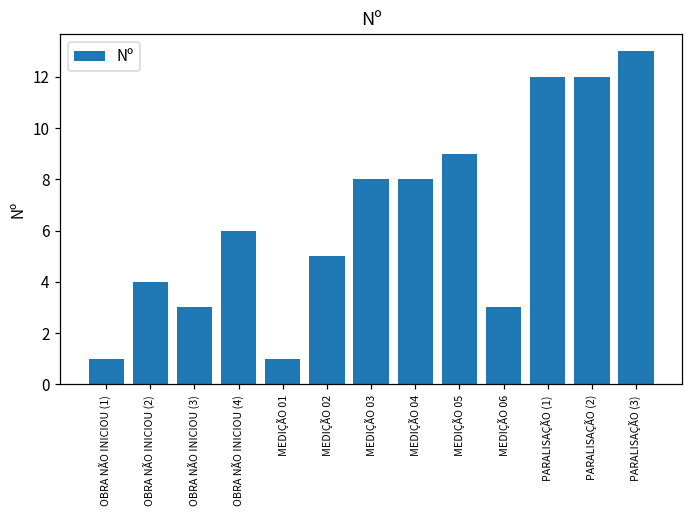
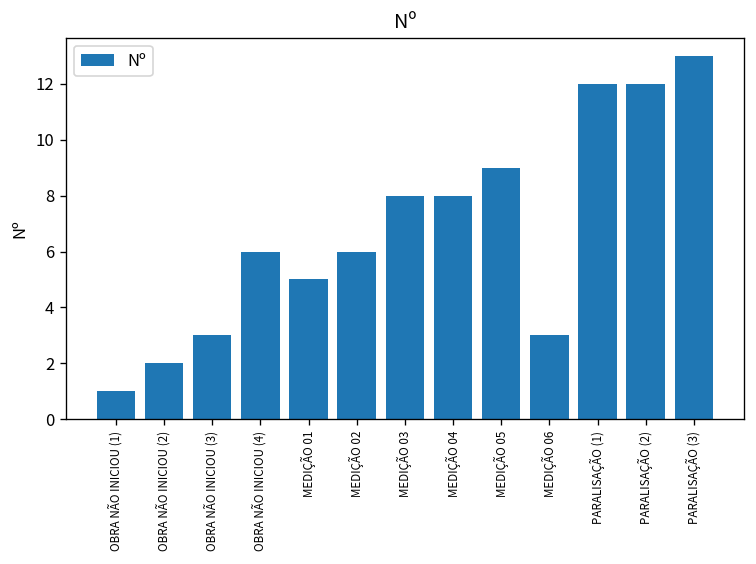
  {
    "OBRA NÃO INICIOU (1)": 1,
-   "OBRA NÃO INICIOU (2)": 4,
+   "OBRA NÃO INICIOU (2)": 2,
    "OBRA NÃO INICIOU (3)": 3,
    "OBRA NÃO INICIOU (4)": 6,
-   "MEDIÇÃO 01": 1,
-   "MEDIÇÃO 02": 5,
+   "MEDIÇÃO 01": 5,
+   "MEDIÇÃO 02": 6,
    "MEDIÇÃO 03": 8,
    "MEDIÇÃO 04": 8,
    "MEDIÇÃO 05": 9,
    "MEDIÇÃO 06": 3,
    "PARALISAÇÃO (1)": 12,
    "PARALISAÇÃO (2)": 12,
    "PARALISAÇÃO (3)": 13
  }
